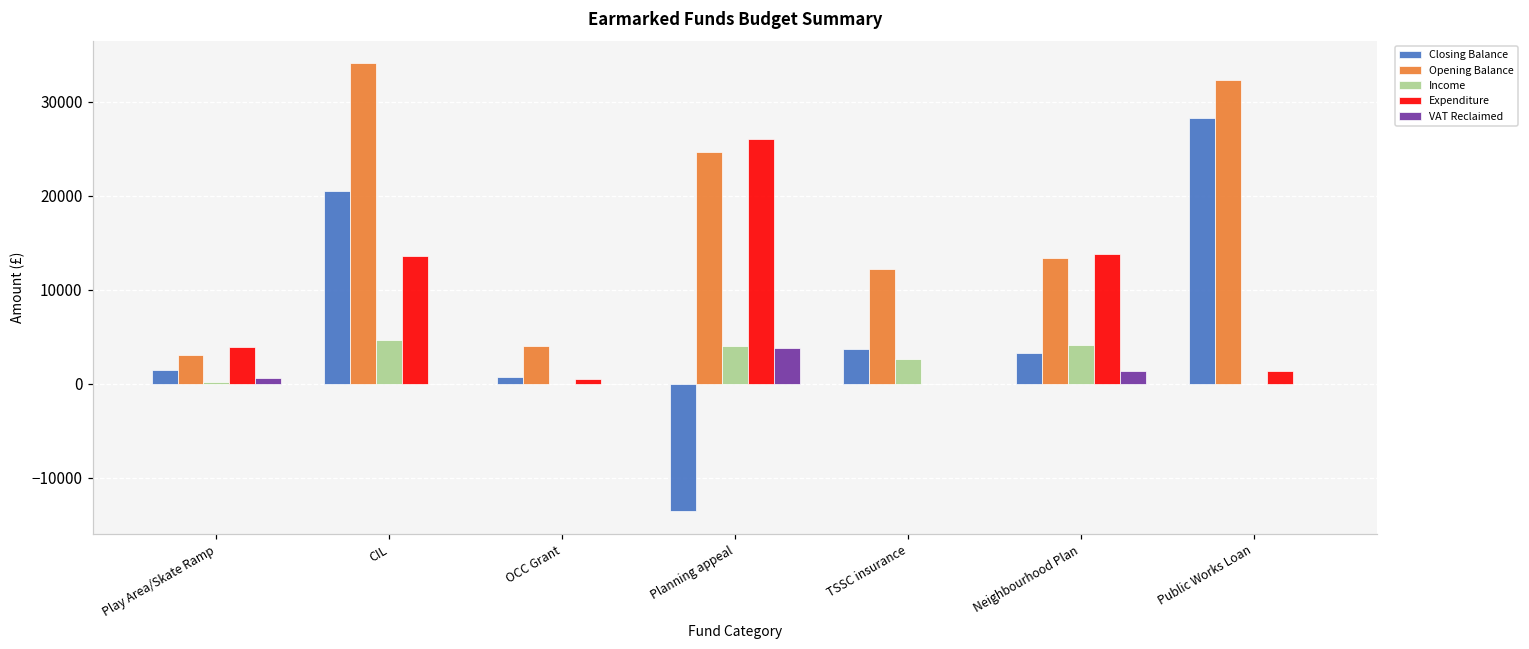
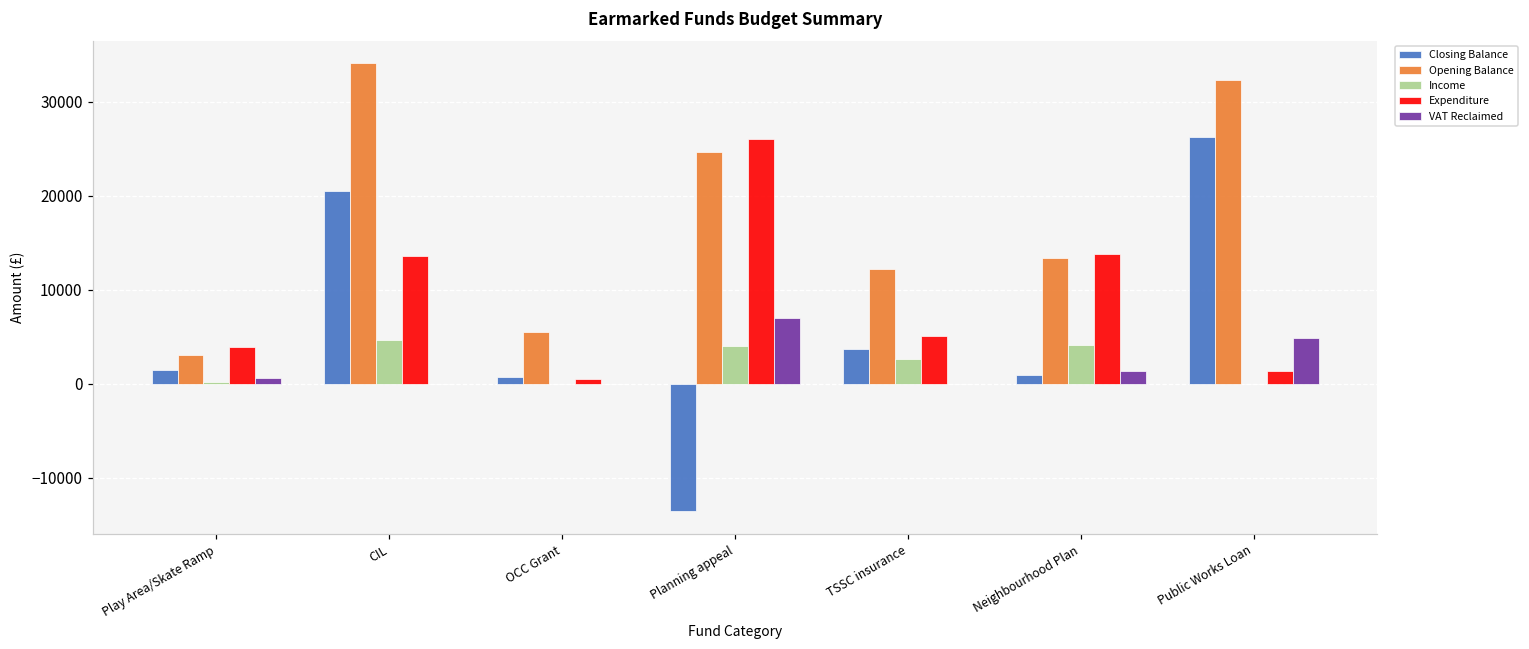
  {
    "Closing Balance": {
      "Play Area/Skate Ramp": 1000,
      "CIL": 20000,
      "OCC Grant": 1000,
      "Planning appeal": -14000,
      "TSSC insurance": 4000,
-     "Neighbourhood Plan": 3000,
-     "Public Works Loan": 28000
+     "Neighbourhood Plan": 1000,
+     "Public Works Loan": 26000
    },
    "Opening Balance": {
      "Play Area/Skate Ramp": 3000,
      "CIL": 34000,
-     "OCC Grant": 4000,
+     "OCC Grant": 6000,
      "Planning appeal": 25000,
      "TSSC insurance": 12000,
      "Neighbourhood Plan": 13000,
      "Public Works Loan": 32000
    },
    "Income": {
      "CIL": 5000,
      "OCC Grant": 0,
      "Planning appeal": 4000,
      "TSSC insurance": 3000,
      "Neighbourhood Plan": 4000,
      "Public Works Loan": 0
    },
    "Expenditure": {
      "Play Area/Skate Ramp": 4000,
      "CIL": 14000,
      "OCC Grant": 1000,
      "Planning appeal": 26000,
-     "TSSC insurance": 0,
+     "TSSC insurance": 5000,
      "Neighbourhood Plan": 14000,
      "Public Works Loan": 1000
    },
    "VAT Reclaimed": {
      "Play Area/Skate Ramp": 1000,
      "CIL": 0,
      "OCC Grant": 0,
-     "Planning appeal": 4000,
+     "Planning appeal": 7000,
      "TSSC insurance": 0,
      "Neighbourhood Plan": 1000,
-     "Public Works Loan": 0
+     "Public Works Loan": 5000
    }
  }
